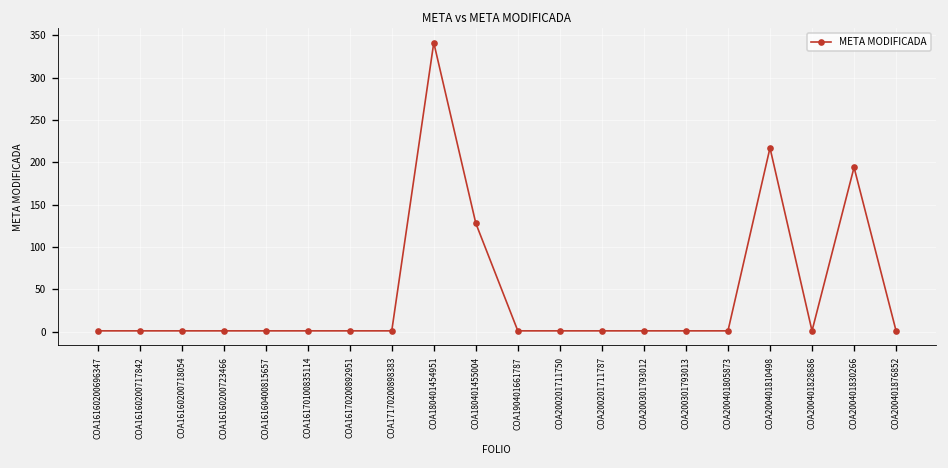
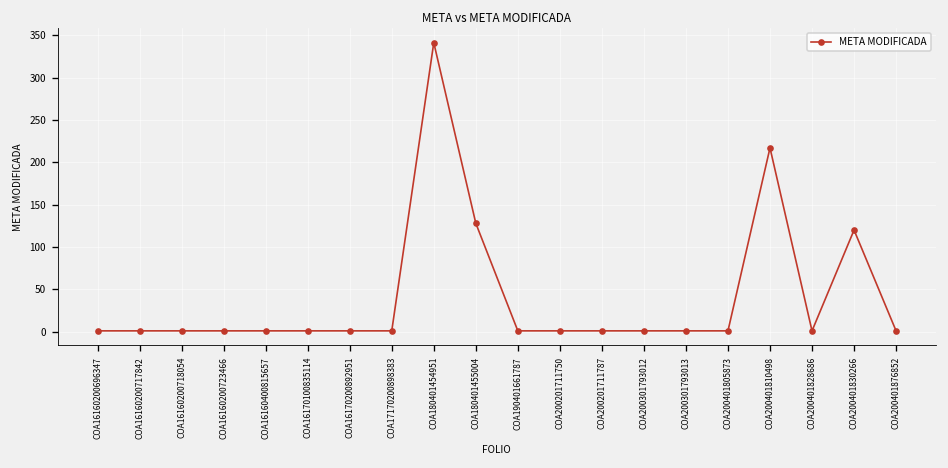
  {
    "COA16160200696347": 0,
    "COA16160200717842": 0,
    "COA16160200718054": 0,
    "COA16160200723466": 0,
    "COA16160400815657": 0,
    "COA16170100835114": 0,
    "COA16170200892951": 0,
    "COA17170200898383": 0,
    "COA180401454951": 340,
    "COA180401455004": 130,
    "COA190401661787": 0,
    "COA200201711750": 0,
    "COA200201711787": 0,
    "COA200301793012": 0,
    "COA200301793013": 0,
    "COA200401805873": 0,
    "COA200401810498": 220,
    "COA200401828686": 0,
-   "COA200401830266": 190,
+   "COA200401830266": 120,
    "COA200401876852": 0
  }
